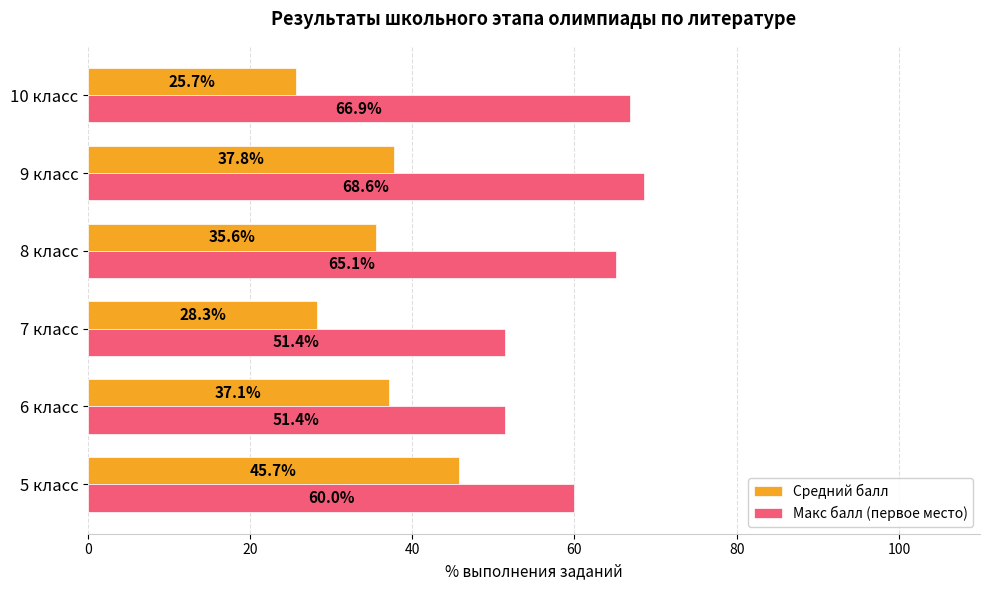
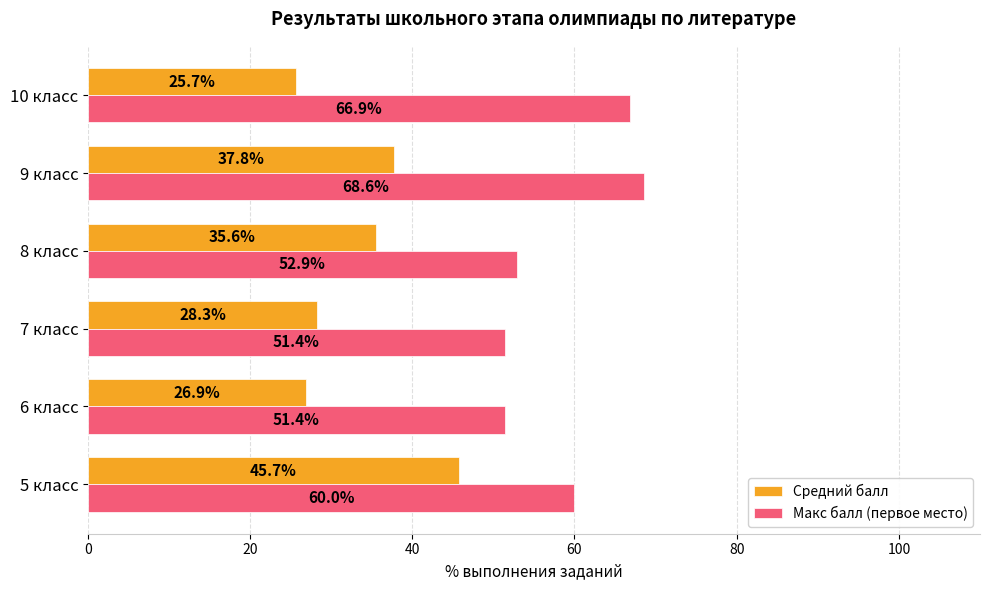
  {
    "Средний балл": {
      "10 класс": "25.7%",
      "9 класс": "37.8%",
      "8 класс": "35.6%",
      "7 класс": "28.3%",
-     "6 класс": "37.1%",
+     "6 класс": "26.9%",
      "5 класс": "45.7%"
    },
    "Макс балл (первое место)": {
      "10 класс": "66.9%",
      "9 класс": "68.6%",
-     "8 класс": "65.1%",
+     "8 класс": "52.9%",
      "7 класс": "51.4%",
      "6 класс": "51.4%",
      "5 класс": "60.0%"
    }
  }
